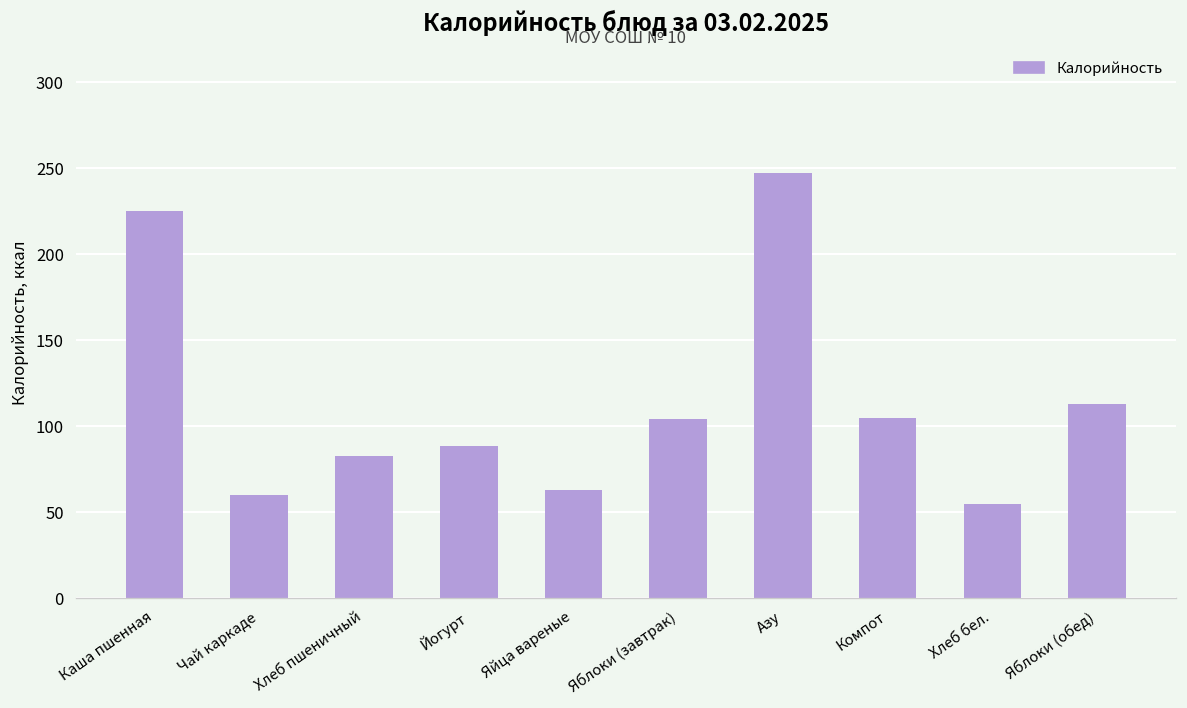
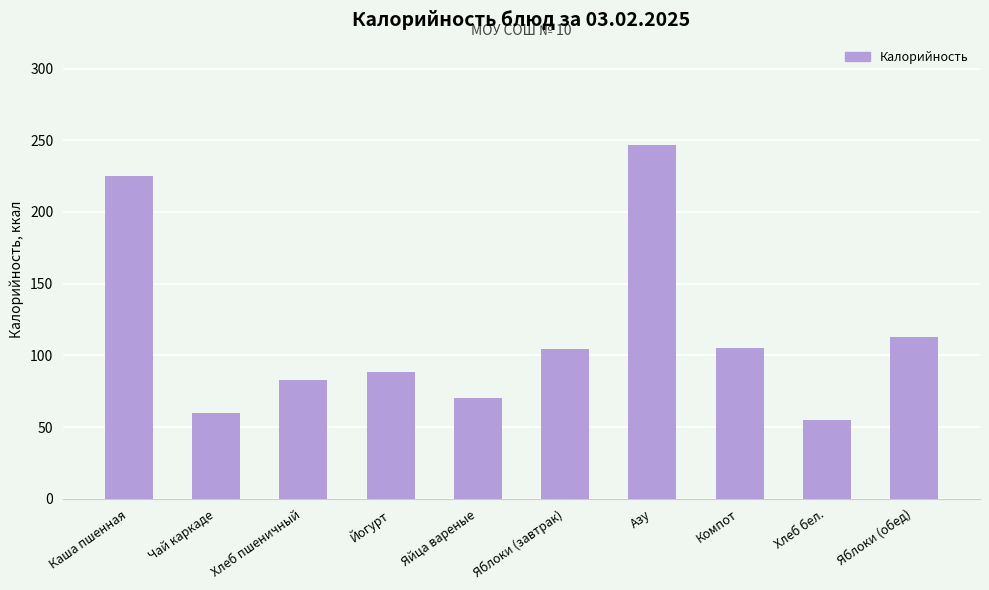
  {
    "Каша пшенная": 225,
    "Чай каркаде": 60,
    "Хлеб пшеничный": 83,
    "Йогурт": 88,
-   "Яйца вареные": 63,
+   "Яйца вареные": 70,
    "Яблоки (завтрак)": 104,
    "Азу": 247,
    "Компот": 105,
    "Хлеб бел.": 55,
    "Яблоки (обед)": 113
  }
